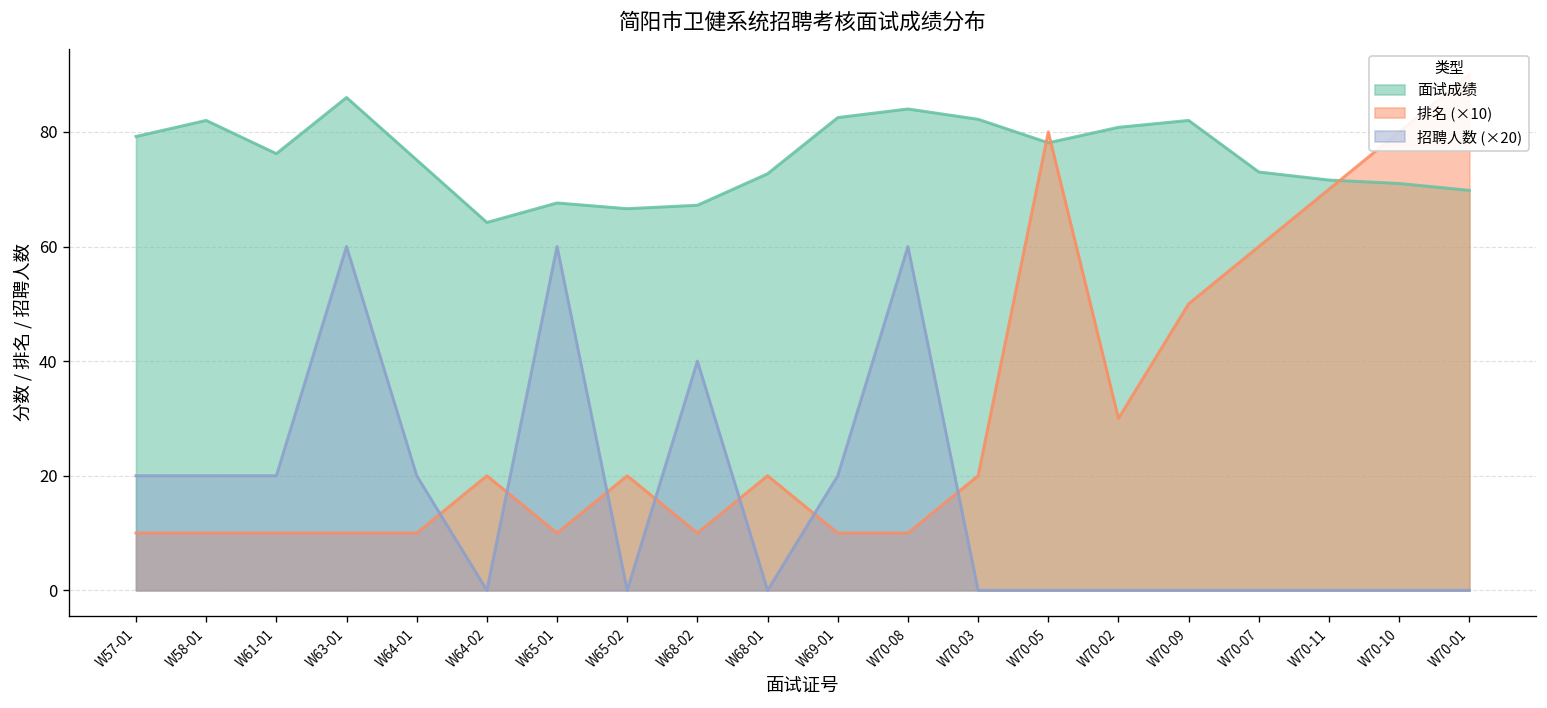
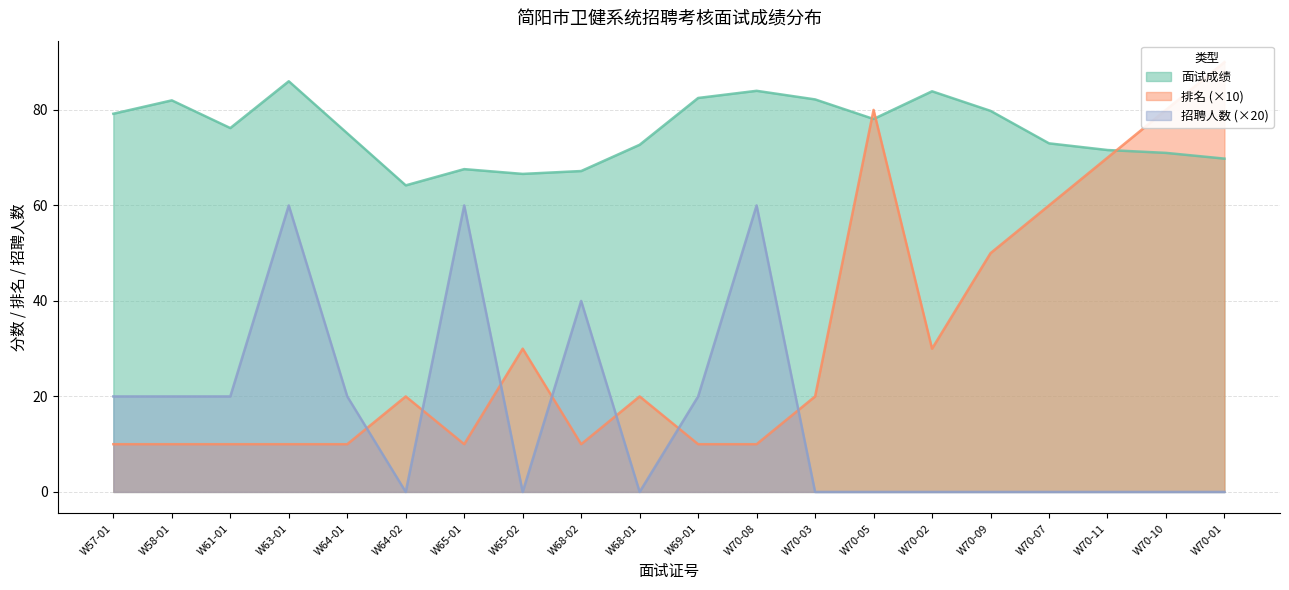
  {
    "面试成绩": {
      "W57-01": 79,
      "W58-01": 82,
      "W61-01": 76,
      "W63-01": 86,
      "W64-01": 75,
      "W64-02": 64,
      "W65-01": 68,
      "W65-02": 67,
      "W68-02": 67,
      "W68-01": 73,
      "W69-01": 83,
      "W70-08": 84,
      "W70-03": 82,
      "W70-05": 78,
-     "W70-02": 81,
-     "W70-09": 82,
+     "W70-02": 84,
+     "W70-09": 80,
      "W70-07": 73,
      "W70-11": 72,
      "W70-10": 71,
      "W70-01": 70
    },
    "排名 (×10)": {
      "W57-01": 10,
      "W58-01": 10,
      "W61-01": 10,
      "W63-01": 10,
      "W64-01": 10,
      "W64-02": 20,
      "W65-01": 10,
-     "W65-02": 20,
+     "W65-02": 30,
      "W68-02": 10,
      "W68-01": 20,
      "W69-01": 10,
      "W70-08": 10,
      "W70-03": 20,
      "W70-05": 80,
      "W70-02": 30,
      "W70-09": 50,
      "W70-07": 60,
      "W70-11": 70
    },
    "招聘人数 (×20)": {
      "W57-01": 20,
      "W58-01": 20,
      "W61-01": 20,
      "W63-01": 60,
      "W64-01": 20,
      "W64-02": 0,
      "W65-01": 60,
      "W65-02": 0,
      "W68-02": 40,
      "W68-01": 0,
      "W69-01": 20,
      "W70-08": 60,
      "W70-03": 0,
      "W70-05": 0,
      "W70-02": 0,
      "W70-09": 0,
      "W70-07": 0,
      "W70-11": 0,
      "W70-10": 0,
      "W70-01": 0
    }
  }
